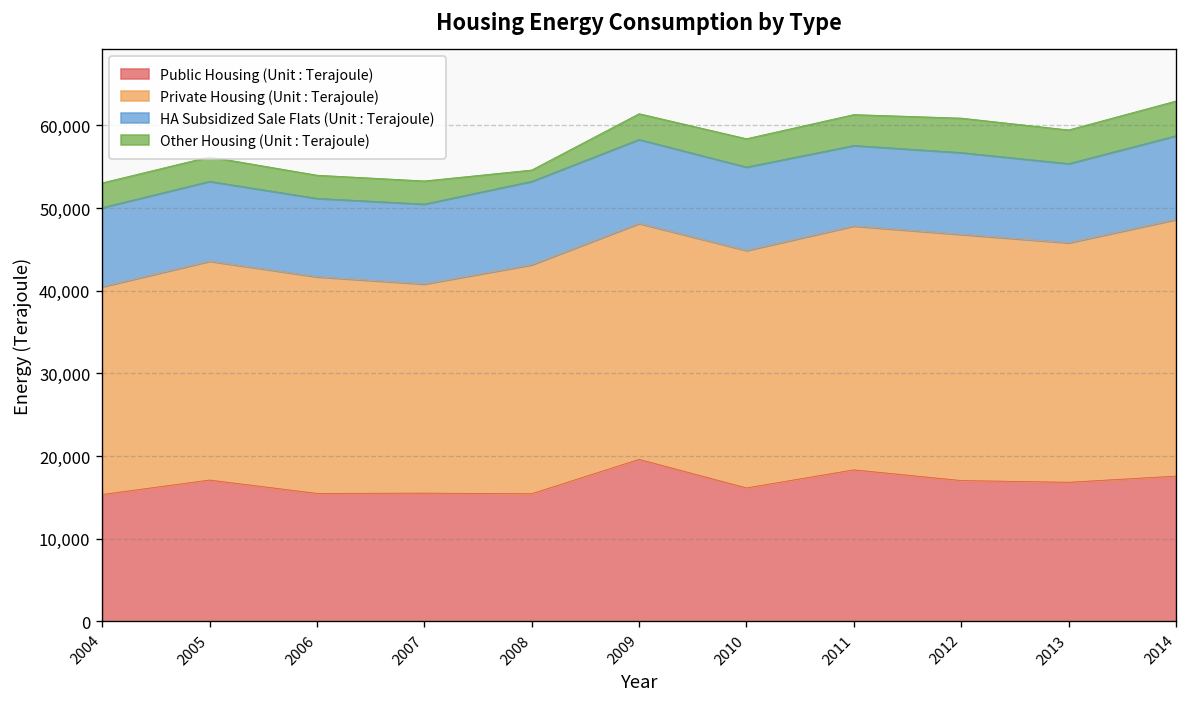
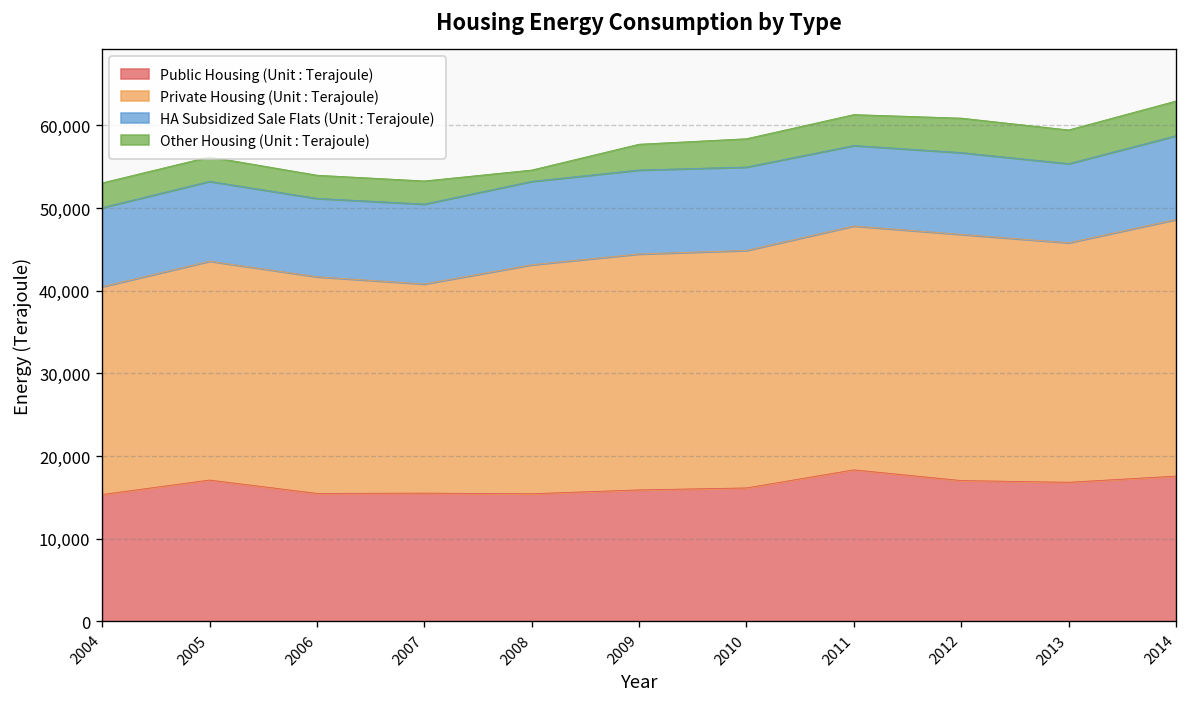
  {
    "Public Housing (Unit : Terajoule)": {
      "2004": "15,000",
      "2005": "17,000",
      "2006": "15,000",
      "2007": "16,000",
      "2008": "15,000",
-     "2009": "20,000",
+     "2009": "16,000",
      "2010": "16,000",
      "2011": "18,000",
      "2012": "17,000",
      "2013": "17,000",
      "2014": "18,000"
    },
    "Private Housing (Unit : Terajoule)": {
      "2004": "25,000",
      "2005": "26,000",
      "2006": "26,000",
      "2007": "25,000",
      "2008": "28,000",
      "2009": "29,000",
      "2010": "29,000",
      "2011": "30,000",
      "2012": "30,000",
      "2013": "29,000",
      "2014": "31,000"
    },
    "HA Subsidized Sale Flats (Unit : Terajoule)": {
      "2004": "10,000",
      "2005": "10,000",
      "2006": "9,000",
      "2007": "10,000",
      "2008": "10,000",
      "2009": "10,000",
      "2010": "10,000",
      "2011": "10,000",
      "2012": "10,000",
      "2013": "10,000",
      "2014": "10,000"
    },
    "Other Housing (Unit : Terajoule)": {
      "2004": "3,000",
      "2006": "3,000",
      "2007": "3,000",
      "2008": "1,000",
      "2009": "3,000",
      "2010": "3,000",
      "2011": "4,000",
      "2012": "4,000",
      "2013": "4,000",
      "2014": "4,000"
    }
  }
